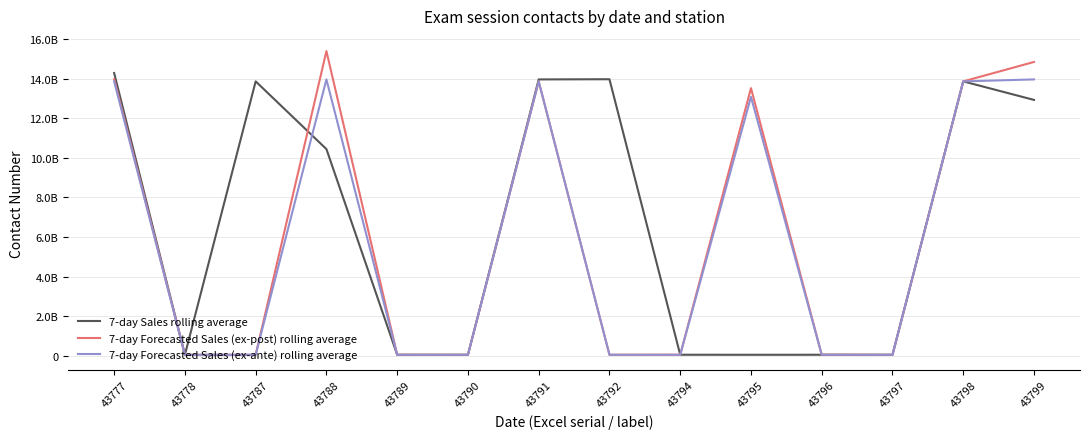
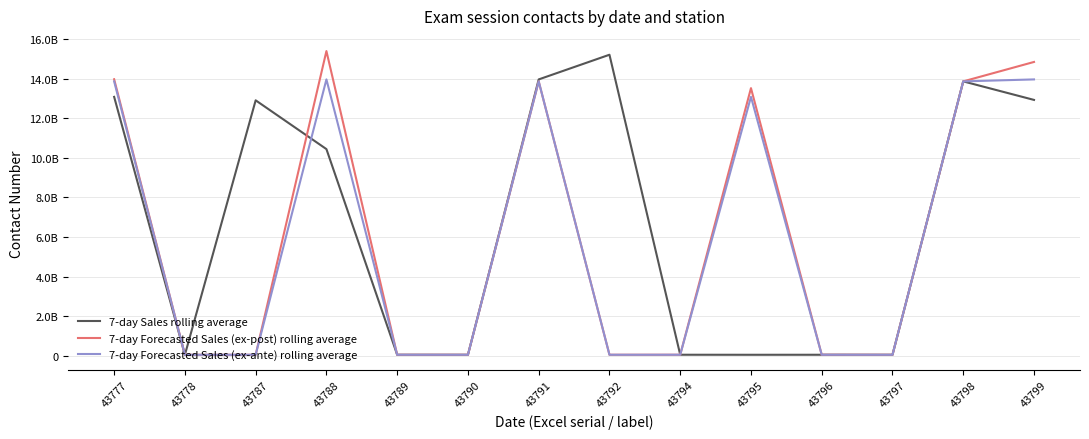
  {
    "7-day Sales rolling average": {
-     "43777": 14300000000,
-     "43787": 13900000000,
+     "43777": 13100000000,
+     "43787": 12900000000,
      "43788": 10400000000,
-     "43792": 14000000000,
+     "43792": 15200000000,
      "43795": 100000000,
      "43799": 12900000000
    },
    "7-day Forecasted Sales (ex-post) rolling average": {
      "43788": 15400000000,
      "43795": 13500000000,
      "43799": 14800000000
    },
    "7-day Forecasted Sales (ex-ante) rolling average": {
      "43788": 14000000000,
      "43795": 13100000000,
      "43799": 14000000000
    }
  }
